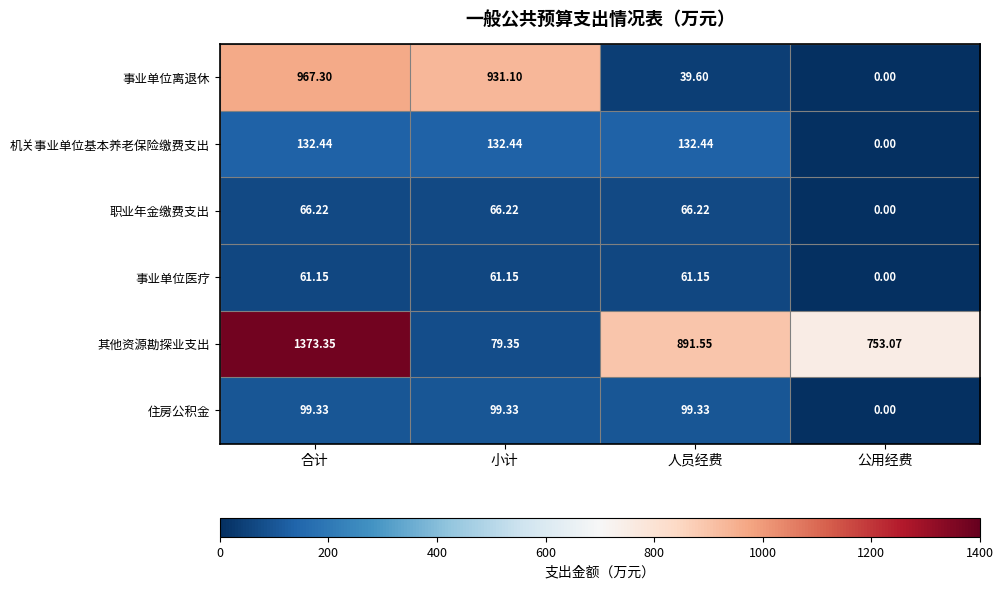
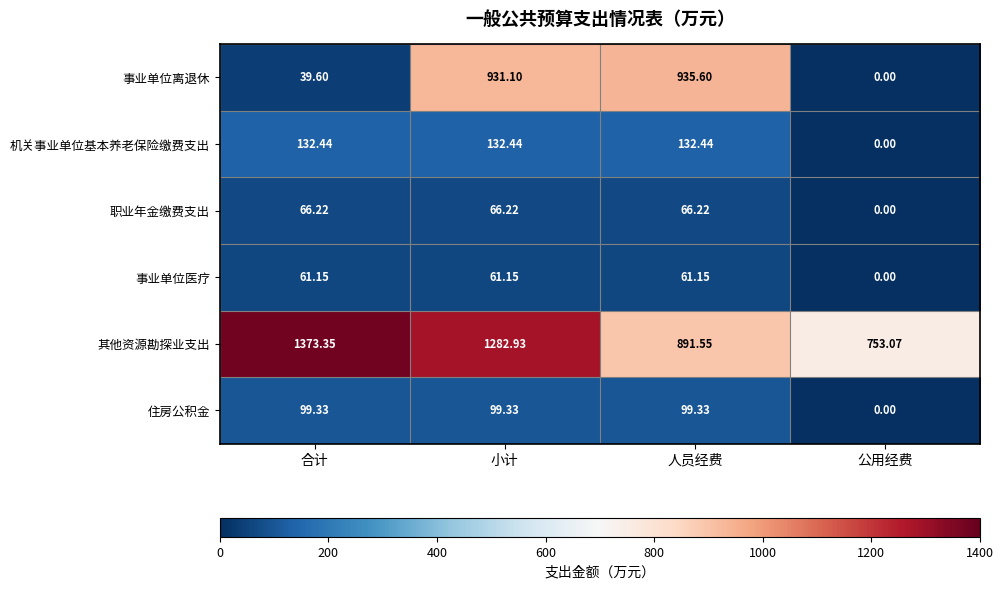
  {
    "事业单位离退休": {
-     "合计": 967.30,
+     "合计": 39.60,
      "小计": 931.10,
-     "人员经费": 39.60,
+     "人员经费": 935.60,
      "公用经费": 0.00
    },
    "机关事业单位基本养老保险缴费支出": {
      "合计": 132.44,
      "小计": 132.44,
      "人员经费": 132.44,
      "公用经费": 0.00
    },
    "职业年金缴费支出": {
      "合计": 66.22,
      "小计": 66.22,
      "人员经费": 66.22,
      "公用经费": 0.00
    },
    "事业单位医疗": {
      "合计": 61.15,
      "小计": 61.15,
      "人员经费": 61.15,
      "公用经费": 0.00
    },
    "其他资源勘探业支出": {
      "合计": 1373.35,
-     "小计": 79.35,
+     "小计": 1282.93,
      "人员经费": 891.55,
      "公用经费": 753.07
    },
    "住房公积金": {
      "合计": 99.33,
      "小计": 99.33,
      "人员经费": 99.33,
      "公用经费": 0.00
    }
  }
